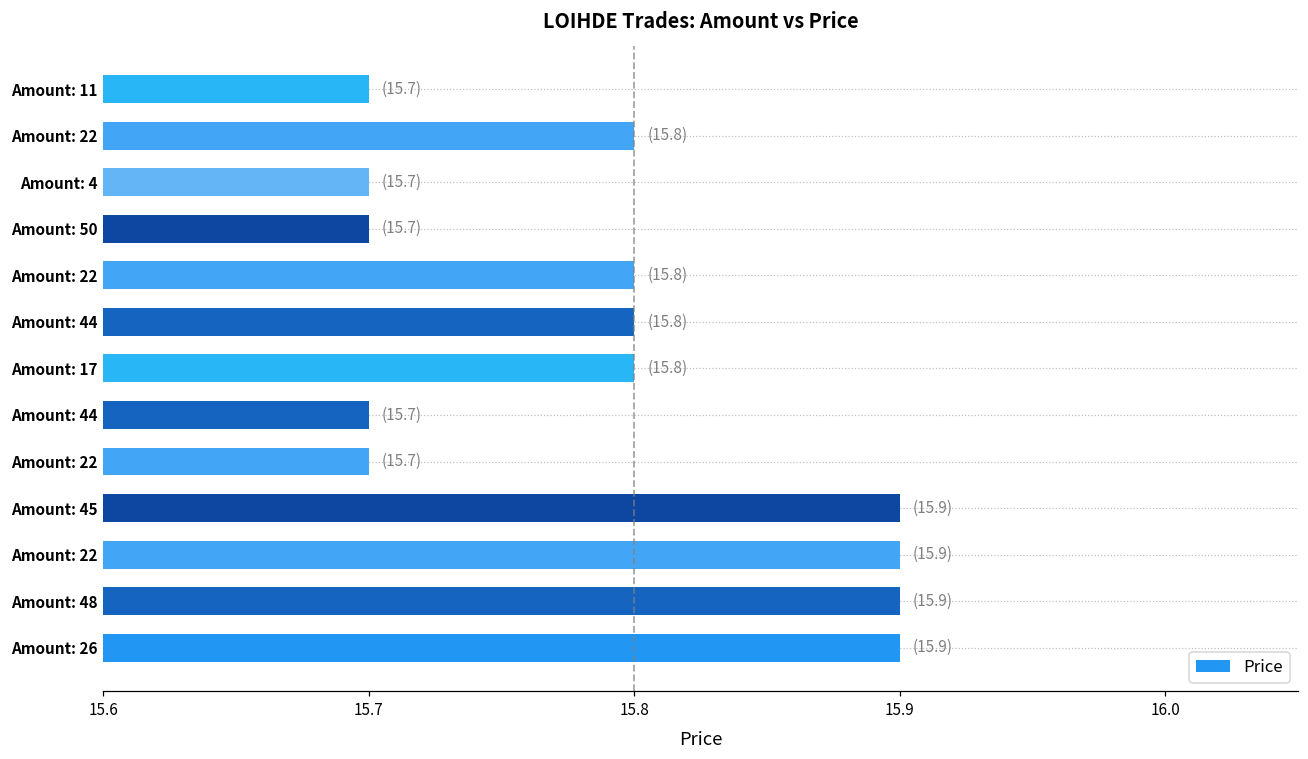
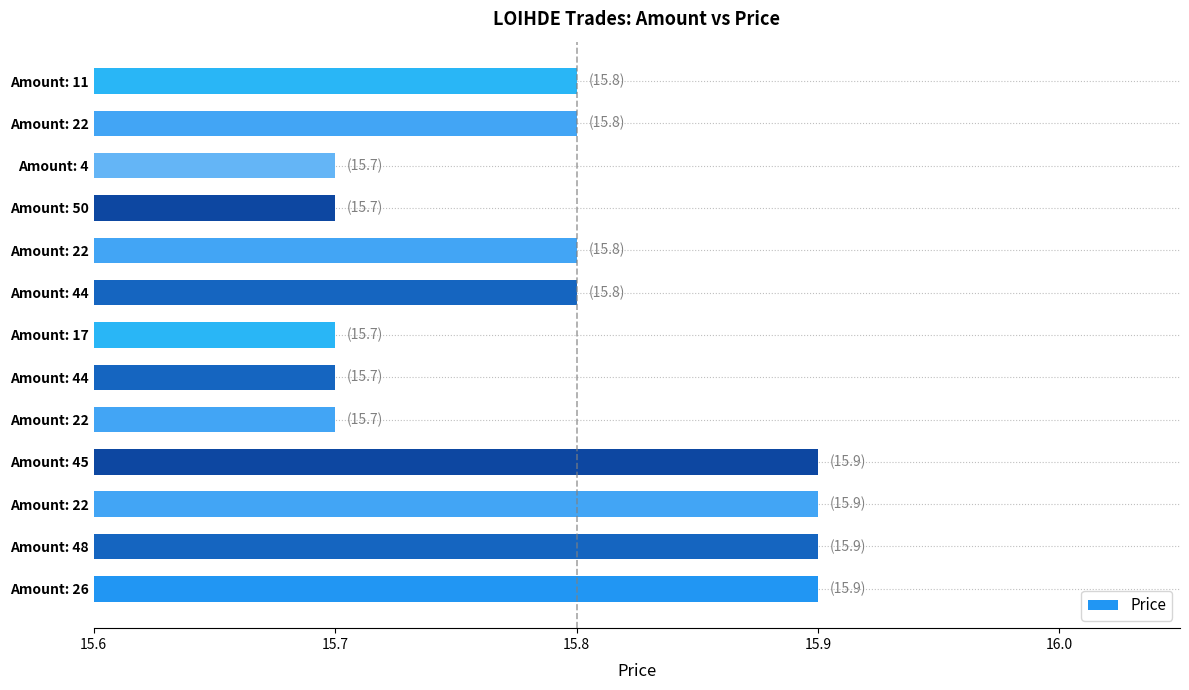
  {
-   "Amount: 11": "(15.7)",
+   "Amount: 11": "(15.8)",
    "Amount: 4": "(15.7)",
    "Amount: 50": "(15.7)",
-   "Amount: 17": "(15.8)",
+   "Amount: 17": "(15.7)",
    "Amount: 45": "(15.9)",
    "Amount: 48": "(15.9)",
    "Amount: 26": "(15.9)"
  }
